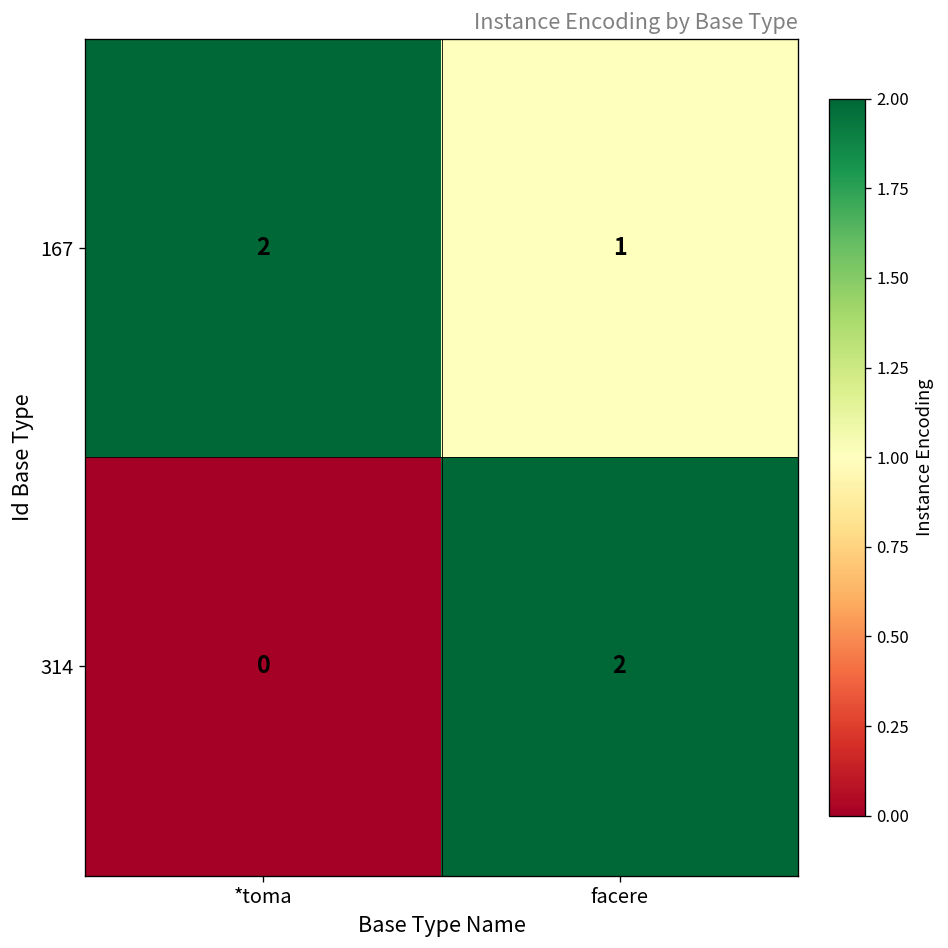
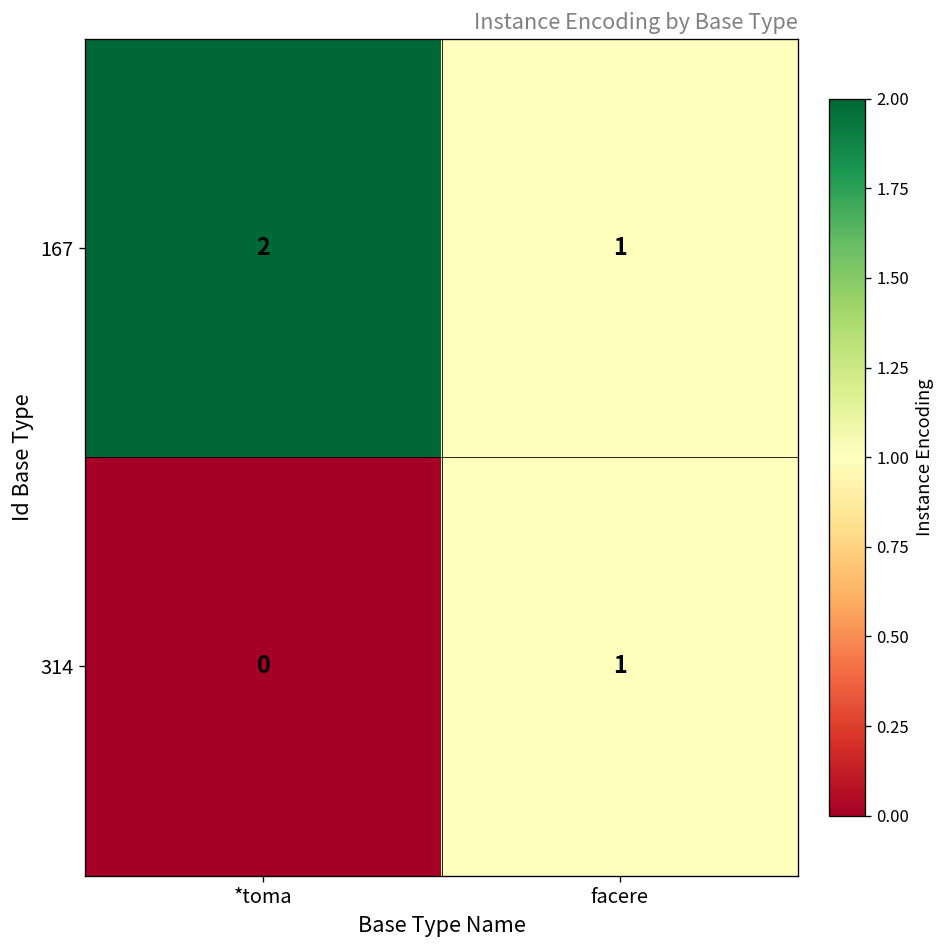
  {
    "167": {
      "*toma": 2,
      "facere": 1
    },
    "314": {
      "*toma": 0,
-     "facere": 2
+     "facere": 1
    }
  }
